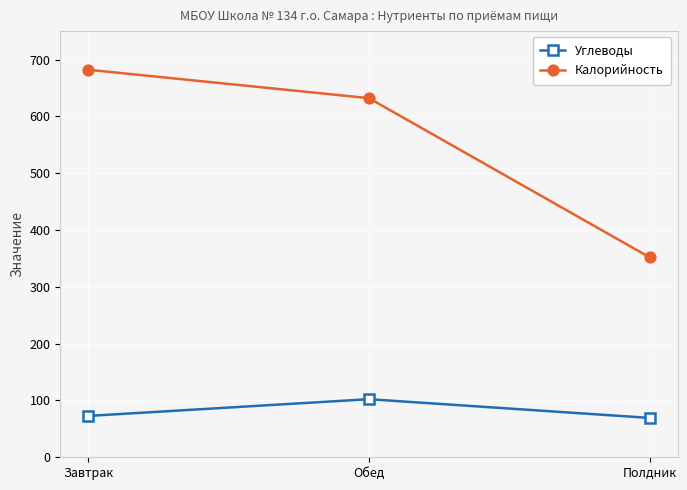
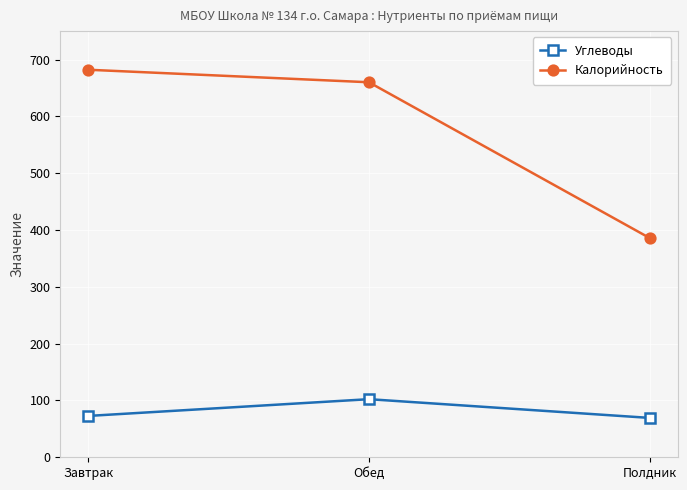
  {
    "Углеводы": {
      "Завтрак": 70,
      "Обед": 100,
      "Полдник": 70
    },
    "Калорийность": {
      "Завтрак": 680,
-     "Обед": 630,
-     "Полдник": 350
+     "Обед": 660,
+     "Полдник": 390
    }
  }
